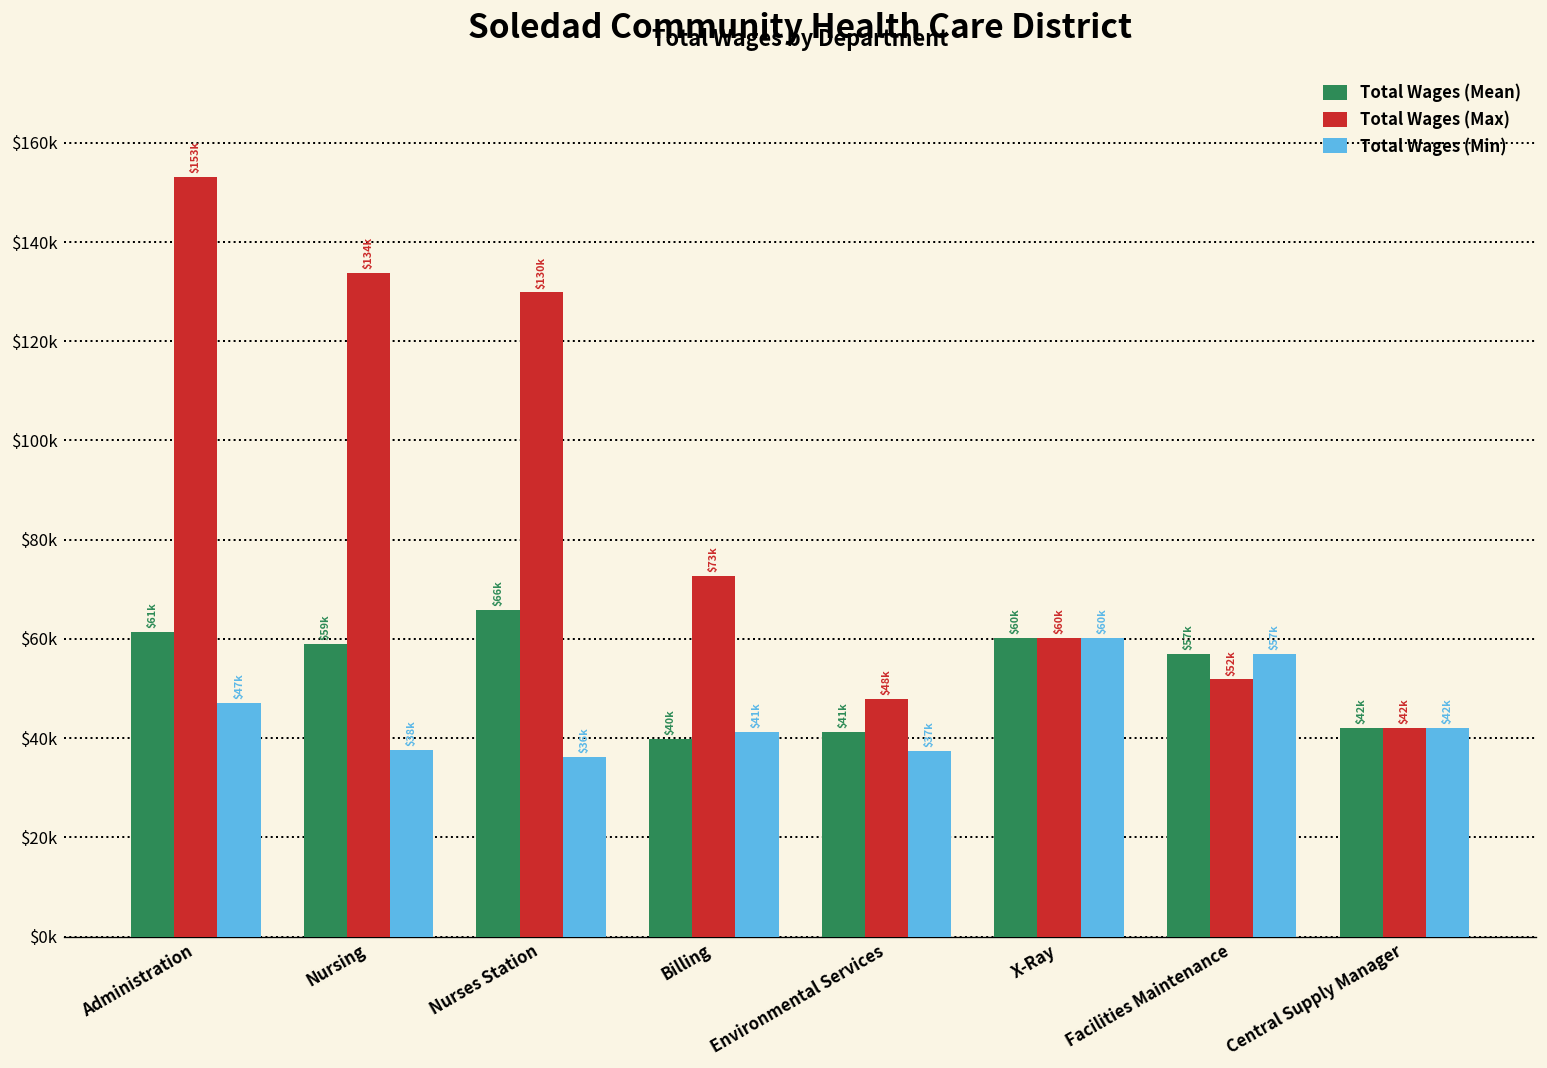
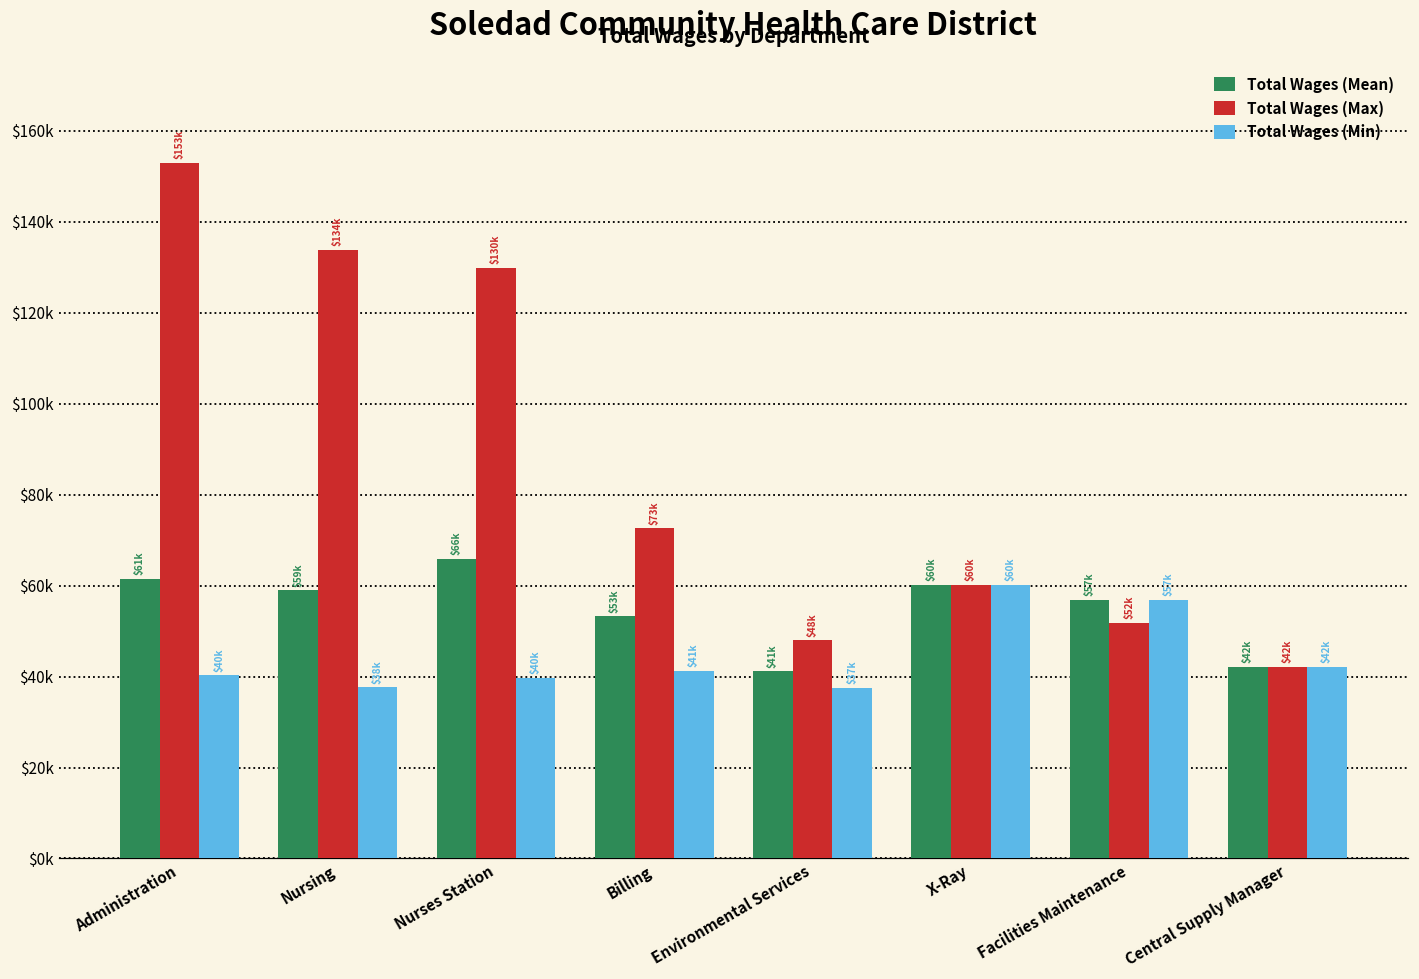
  {
    "Total Wages (Mean)": {
      "Administration": "$61k",
      "Nursing": "$59k",
      "Nurses Station": "$66k",
-     "Billing": "$40k",
+     "Billing": "$53k",
      "Environmental Services": "$41k",
      "X-Ray": "$60k",
      "Facilities Maintenance": "$57k",
      "Central Supply Manager": "$42k"
    },
    "Total Wages (Max)": {
      "Administration": "$153k",
      "Nursing": "$134k",
      "Nurses Station": "$130k",
      "Billing": "$73k",
      "Environmental Services": "$48k",
      "X-Ray": "$60k",
      "Facilities Maintenance": "$52k",
      "Central Supply Manager": "$42k"
    },
    "Total Wages (Min)": {
-     "Administration": "$47k",
+     "Administration": "$40k",
      "Nursing": "$38k",
-     "Nurses Station": "$36k",
+     "Nurses Station": "$40k",
      "Billing": "$41k",
      "Environmental Services": "$37k",
      "X-Ray": "$60k",
      "Facilities Maintenance": "$57k",
      "Central Supply Manager": "$42k"
    }
  }
